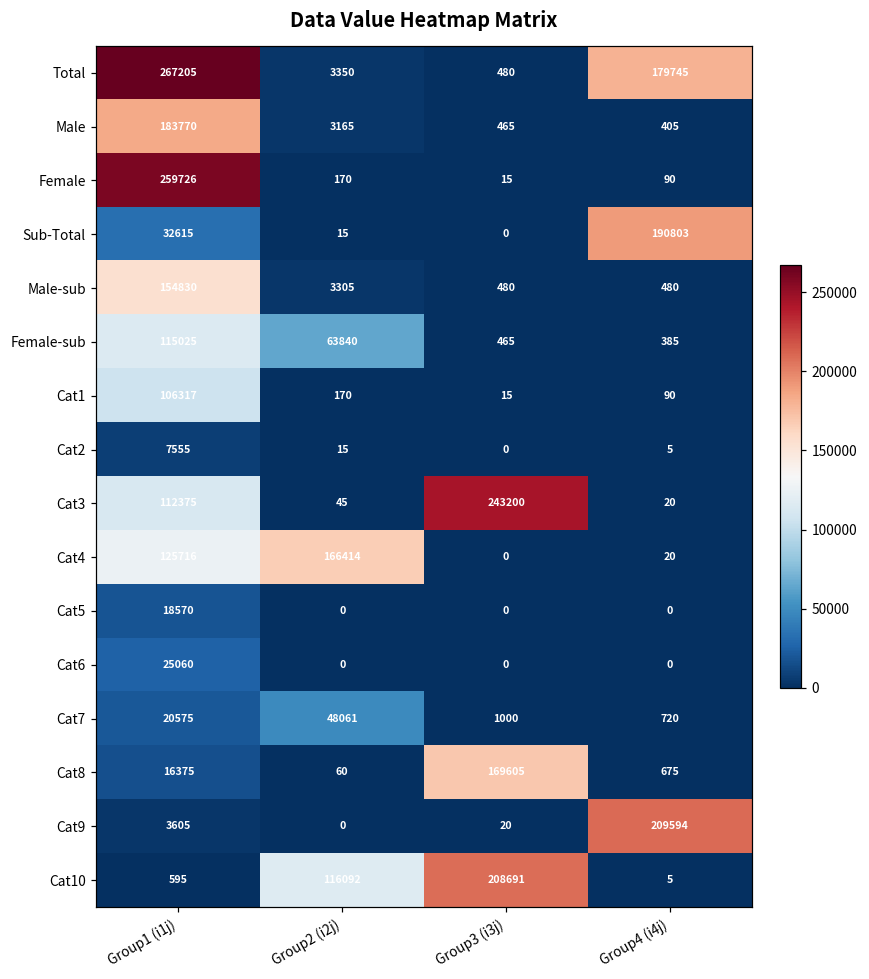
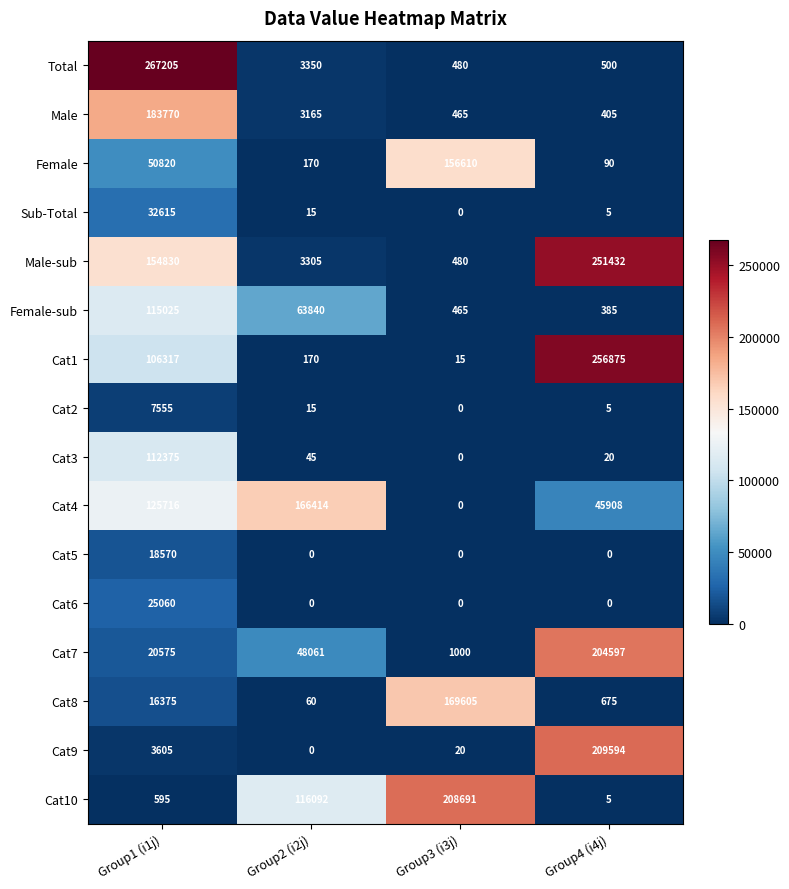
  {
    "Total": {
      "Group1 (i1j)": 267205,
      "Group2 (i2j)": 3350,
      "Group3 (i3j)": 480,
-     "Group4 (i4j)": 179745
+     "Group4 (i4j)": 500
    },
    "Male": {
      "Group1 (i1j)": 183770,
      "Group2 (i2j)": 3165,
      "Group3 (i3j)": 465,
      "Group4 (i4j)": 405
    },
    "Female": {
-     "Group1 (i1j)": 259726,
+     "Group1 (i1j)": 50820,
      "Group2 (i2j)": 170,
-     "Group3 (i3j)": 15,
+     "Group3 (i3j)": 156610,
      "Group4 (i4j)": 90
    },
    "Sub-Total": {
      "Group1 (i1j)": 32615,
      "Group2 (i2j)": 15,
      "Group3 (i3j)": 0,
-     "Group4 (i4j)": 190803
+     "Group4 (i4j)": 5
    },
    "Male-sub": {
      "Group2 (i2j)": 3305,
      "Group3 (i3j)": 480,
-     "Group4 (i4j)": 480
+     "Group4 (i4j)": 251432
    },
    "Female-sub": {
      "Group2 (i2j)": 63840,
      "Group3 (i3j)": 465,
      "Group4 (i4j)": 385
    },
    "Cat1": {
      "Group1 (i1j)": 106317,
      "Group2 (i2j)": 170,
      "Group3 (i3j)": 15,
-     "Group4 (i4j)": 90
+     "Group4 (i4j)": 256875
    },
    "Cat2": {
      "Group1 (i1j)": 7555,
      "Group2 (i2j)": 15,
      "Group3 (i3j)": 0,
      "Group4 (i4j)": 5
    },
    "Cat3": {
      "Group2 (i2j)": 45,
-     "Group3 (i3j)": 243200,
+     "Group3 (i3j)": 0,
      "Group4 (i4j)": 20
    },
    "Cat4": {
      "Group2 (i2j)": 166414,
      "Group3 (i3j)": 0,
-     "Group4 (i4j)": 20
+     "Group4 (i4j)": 45908
    },
    "Cat5": {
      "Group1 (i1j)": 18570,
      "Group2 (i2j)": 0,
      "Group3 (i3j)": 0,
      "Group4 (i4j)": 0
    },
    "Cat6": {
      "Group1 (i1j)": 25060,
      "Group2 (i2j)": 0,
      "Group3 (i3j)": 0,
      "Group4 (i4j)": 0
    },
    "Cat7": {
      "Group1 (i1j)": 20575,
      "Group2 (i2j)": 48061,
      "Group3 (i3j)": 1000,
-     "Group4 (i4j)": 720
+     "Group4 (i4j)": 204597
    },
    "Cat8": {
      "Group1 (i1j)": 16375,
      "Group2 (i2j)": 60,
      "Group3 (i3j)": 169605,
      "Group4 (i4j)": 675
    },
    "Cat9": {
      "Group1 (i1j)": 3605,
      "Group2 (i2j)": 0,
      "Group3 (i3j)": 20,
      "Group4 (i4j)": 209594
    },
    "Cat10": {
      "Group1 (i1j)": 595,
      "Group3 (i3j)": 208691,
      "Group4 (i4j)": 5
    }
  }
